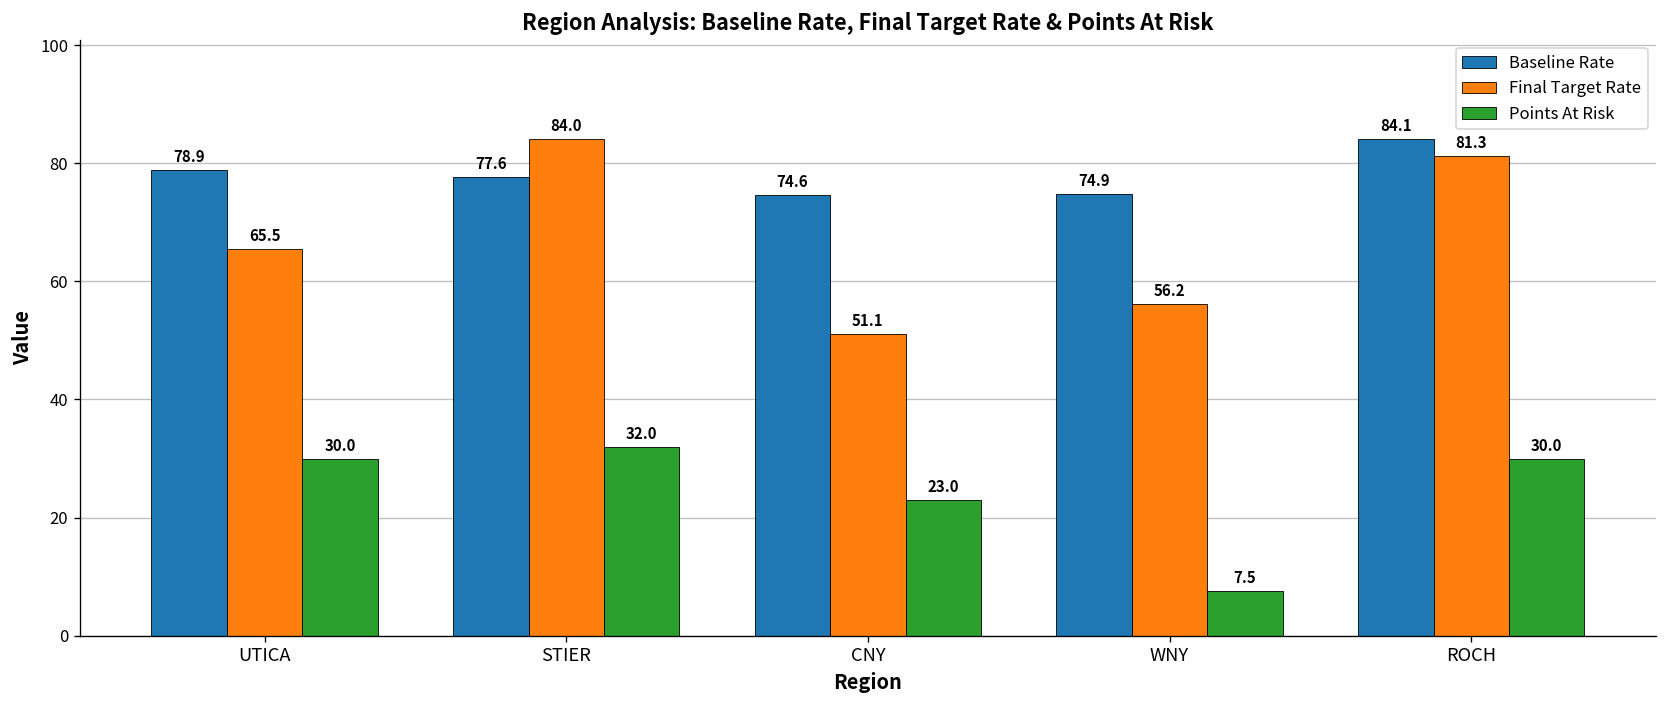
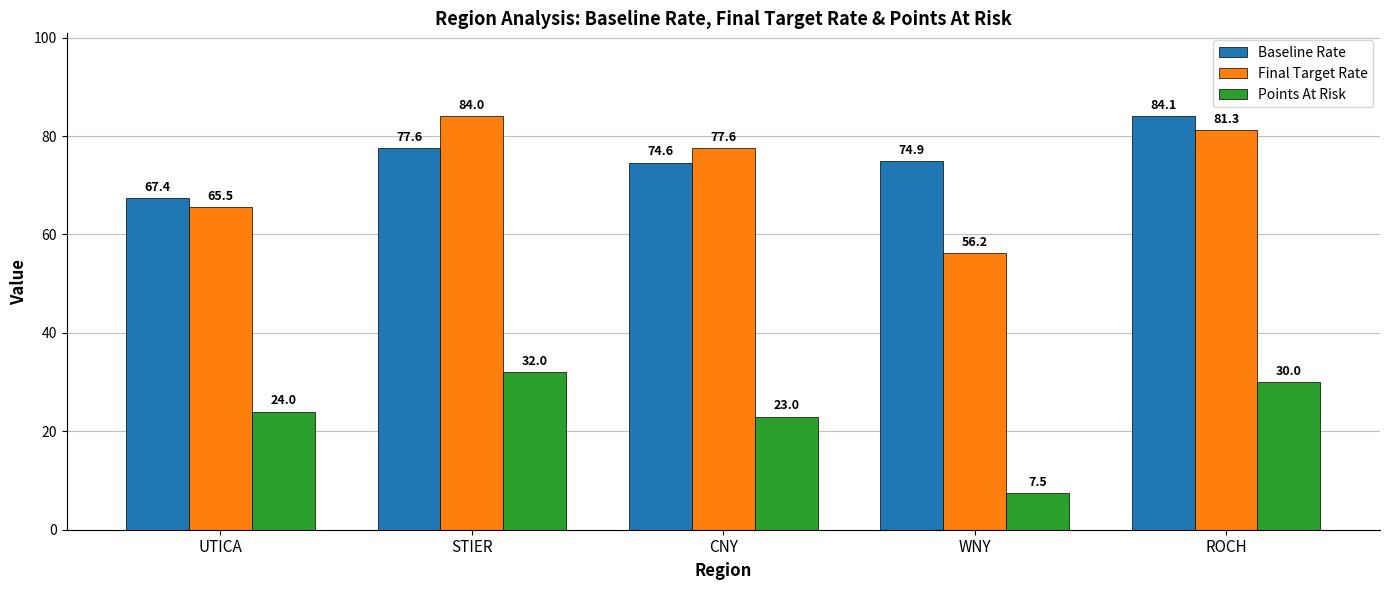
  {
    "Baseline Rate": {
-     "UTICA": 78.9,
+     "UTICA": 67.4,
      "STIER": 77.6,
      "CNY": 74.6,
      "WNY": 74.9,
      "ROCH": 84.1
    },
    "Final Target Rate": {
      "UTICA": 65.5,
      "STIER": 84.0,
-     "CNY": 51.1,
+     "CNY": 77.6,
      "WNY": 56.2,
      "ROCH": 81.3
    },
    "Points At Risk": {
-     "UTICA": 30.0,
+     "UTICA": 24.0,
      "STIER": 32.0,
      "CNY": 23.0,
      "WNY": 7.5,
      "ROCH": 30.0
    }
  }
